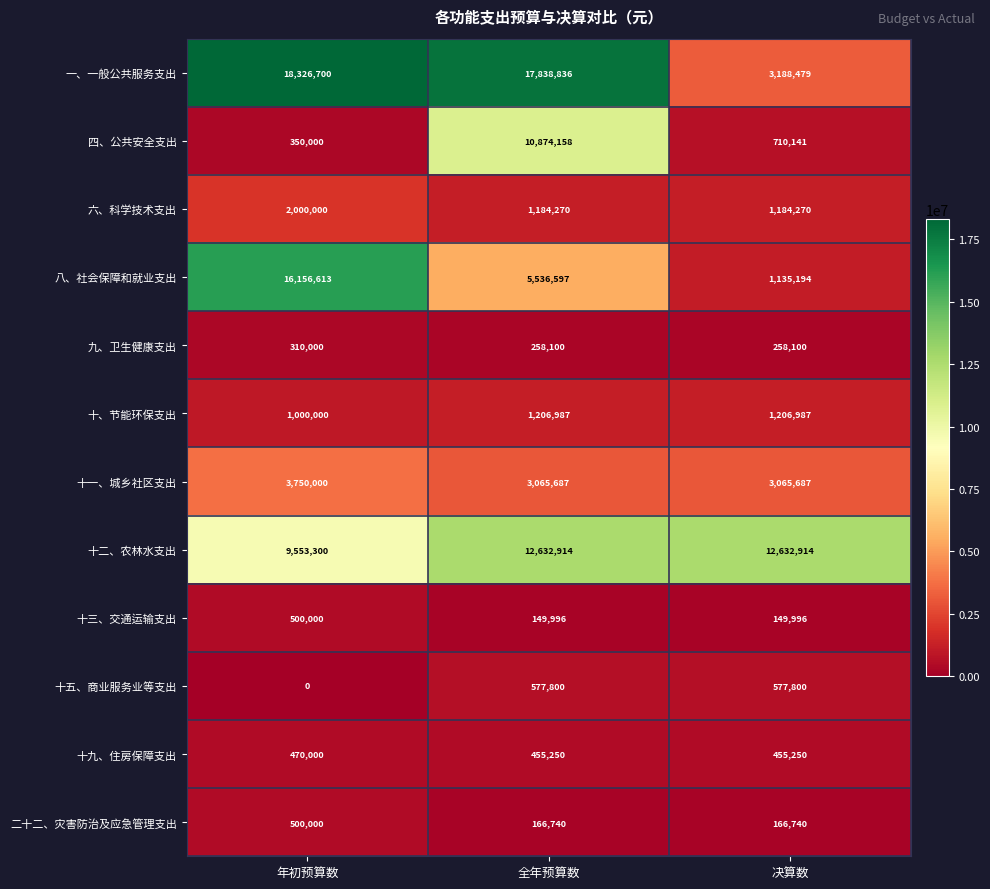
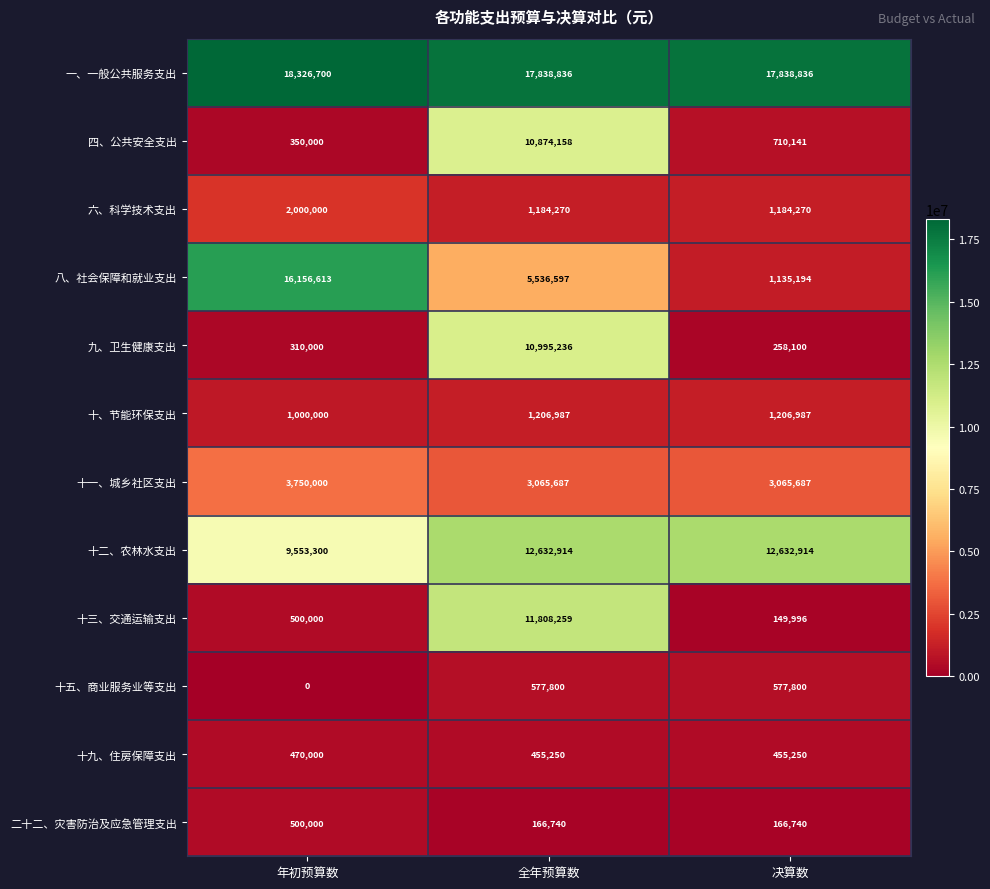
  {
    "一、一般公共服务支出": {
      "年初预算数": "18,326,700",
      "全年预算数": "17,838,836",
-     "决算数": "3,188,479"
+     "决算数": "17,838,836"
    },
    "四、公共安全支出": {
      "年初预算数": "350,000",
      "全年预算数": "10,874,158",
      "决算数": "710,141"
    },
    "六、科学技术支出": {
      "年初预算数": "2,000,000",
      "全年预算数": "1,184,270",
      "决算数": "1,184,270"
    },
    "八、社会保障和就业支出": {
      "年初预算数": "16,156,613",
      "全年预算数": "5,536,597",
      "决算数": "1,135,194"
    },
    "九、卫生健康支出": {
      "年初预算数": "310,000",
-     "全年预算数": "258,100",
+     "全年预算数": "10,995,236",
      "决算数": "258,100"
    },
    "十、节能环保支出": {
      "年初预算数": "1,000,000",
      "全年预算数": "1,206,987",
      "决算数": "1,206,987"
    },
    "十一、城乡社区支出": {
      "年初预算数": "3,750,000",
      "全年预算数": "3,065,687",
      "决算数": "3,065,687"
    },
    "十二、农林水支出": {
      "年初预算数": "9,553,300",
      "全年预算数": "12,632,914",
      "决算数": "12,632,914"
    },
    "十三、交通运输支出": {
      "年初预算数": "500,000",
-     "全年预算数": "149,996",
+     "全年预算数": "11,808,259",
      "决算数": "149,996"
    },
    "十五、商业服务业等支出": {
      "年初预算数": "0",
      "全年预算数": "577,800",
      "决算数": "577,800"
    },
    "十九、住房保障支出": {
      "年初预算数": "470,000",
      "全年预算数": "455,250",
      "决算数": "455,250"
    },
    "二十二、灾害防治及应急管理支出": {
      "年初预算数": "500,000",
      "全年预算数": "166,740",
      "决算数": "166,740"
    }
  }
